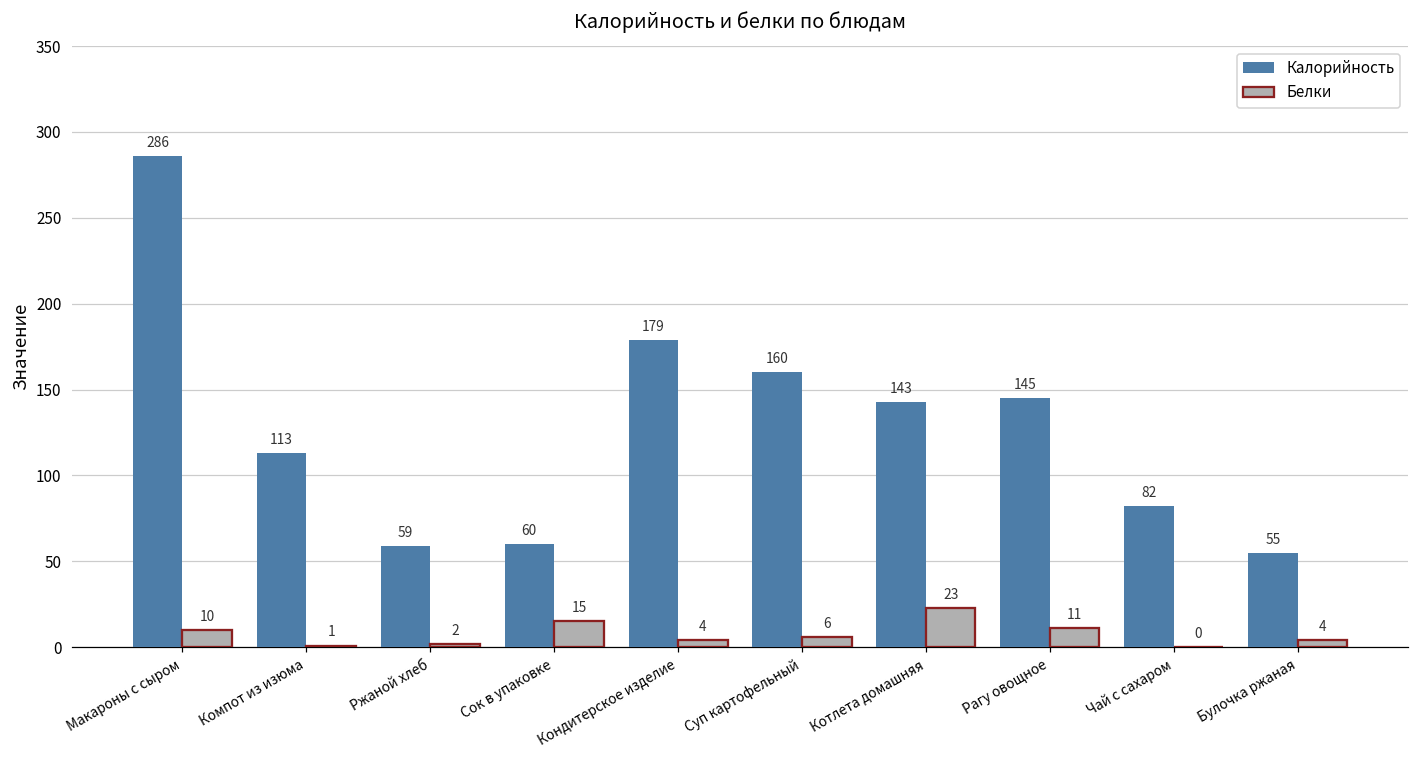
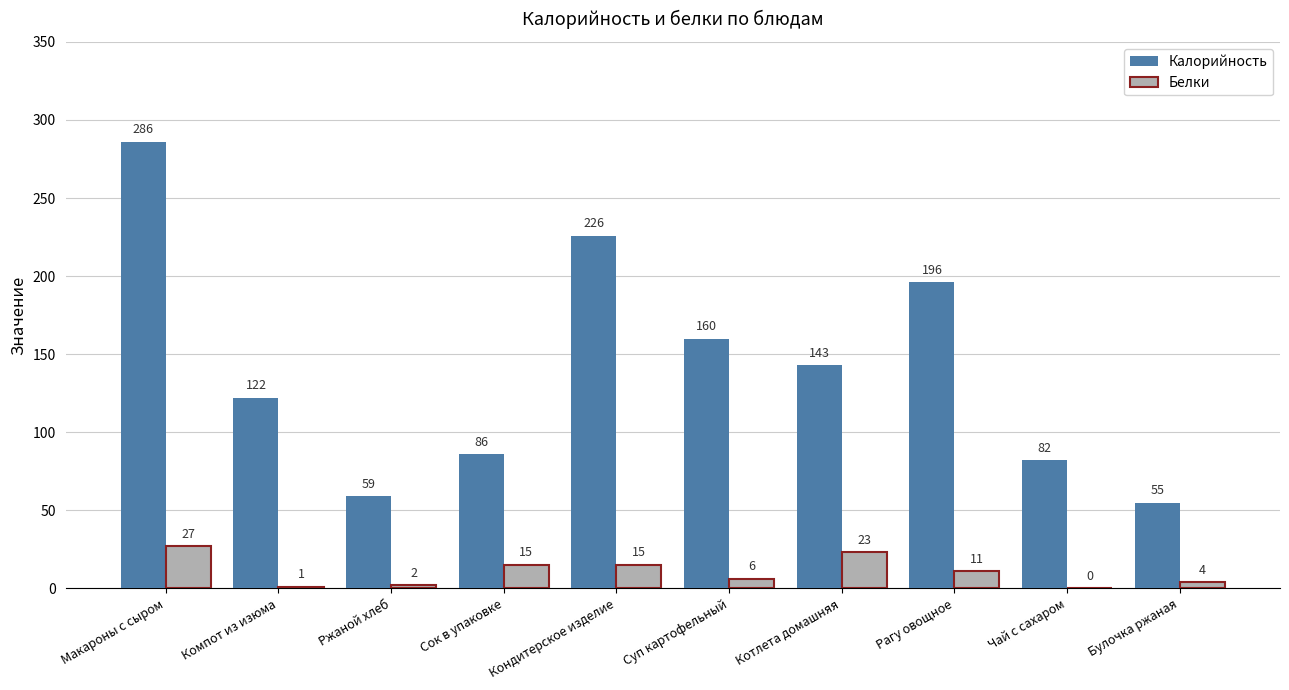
  {
    "Калорийность": {
      "Макароны с сыром": 286,
-     "Компот из изюма": 113,
+     "Компот из изюма": 122,
      "Ржаной хлеб": 59,
-     "Сок в упаковке": 60,
-     "Кондитерское изделие": 179,
+     "Сок в упаковке": 86,
+     "Кондитерское изделие": 226,
      "Суп картофельный": 160,
      "Котлета домашняя": 143,
-     "Рагу овощное": 145,
+     "Рагу овощное": 196,
      "Чай с сахаром": 82,
      "Булочка ржаная": 55
    },
    "Белки": {
-     "Макароны с сыром": 10,
+     "Макароны с сыром": 27,
      "Компот из изюма": 1,
      "Ржаной хлеб": 2,
      "Сок в упаковке": 15,
-     "Кондитерское изделие": 4,
+     "Кондитерское изделие": 15,
      "Суп картофельный": 6,
      "Котлета домашняя": 23,
      "Рагу овощное": 11,
      "Чай с сахаром": 0,
      "Булочка ржаная": 4
    }
  }
